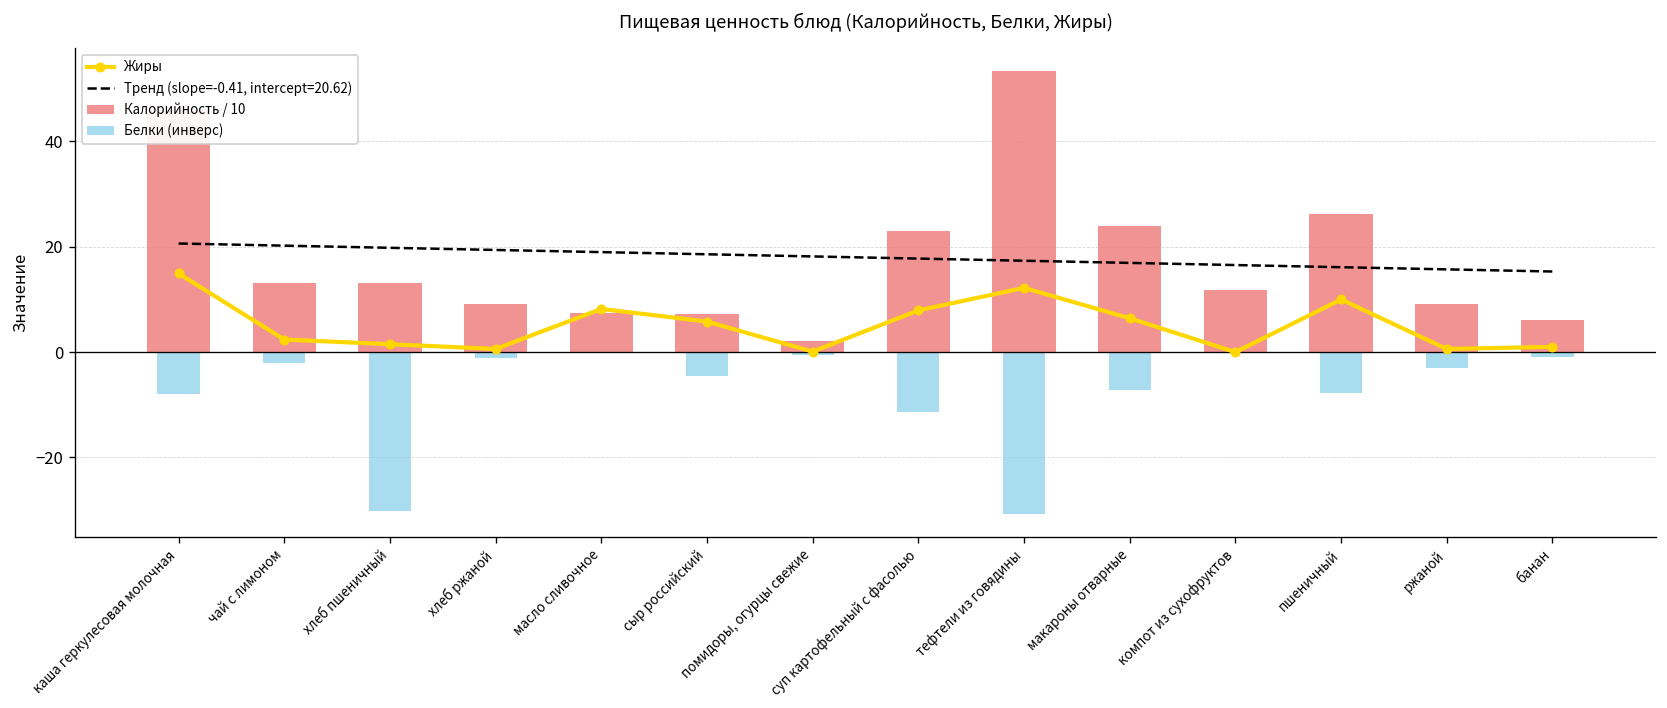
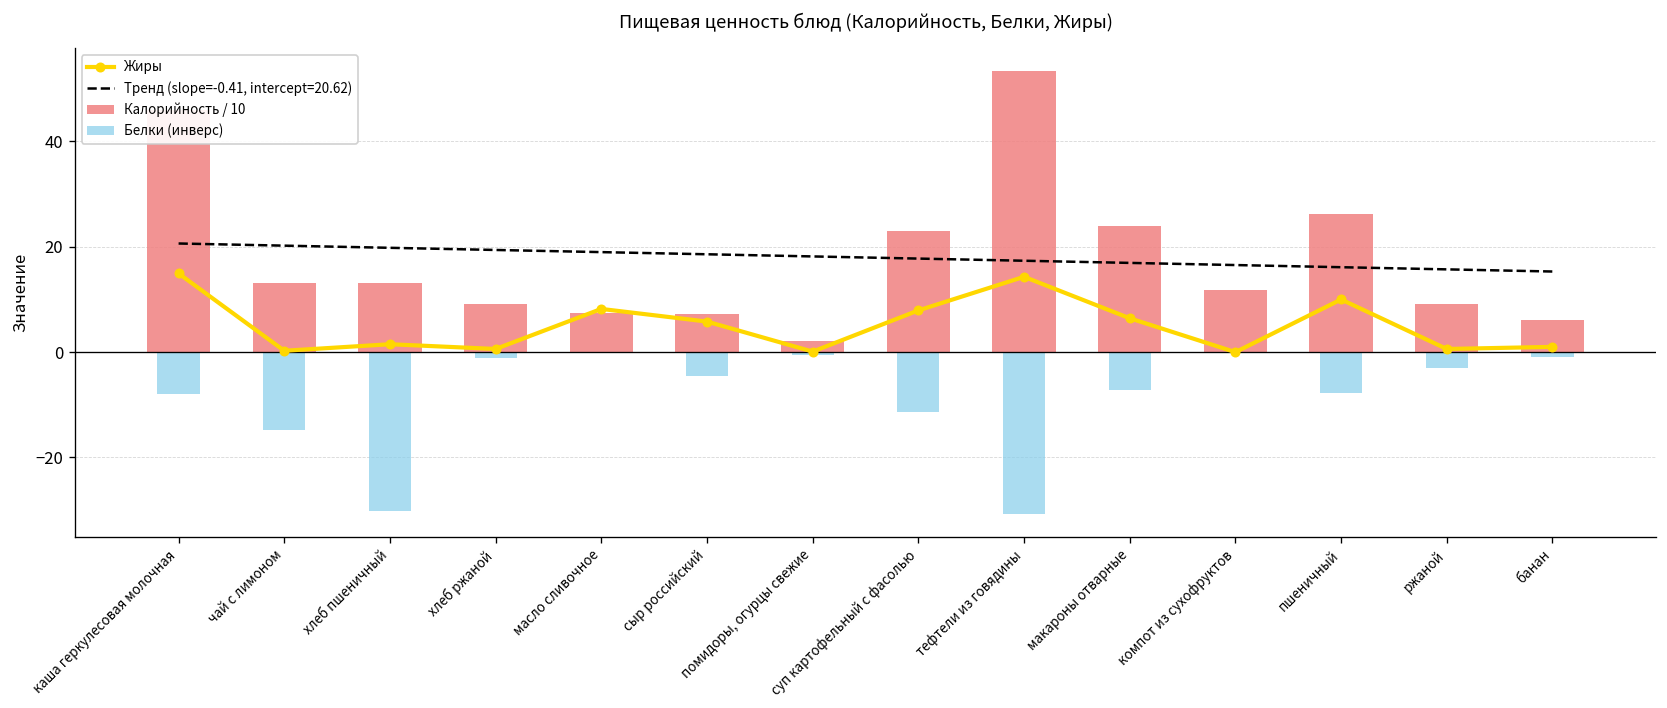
  {
    "Жиры": {
      "каша геркулесовая молочная": 15,
-     "чай с лимоном": 2,
+     "чай с лимоном": 0,
      "хлеб пшеничный": 2,
      "хлеб ржаной": 1,
      "масло сливочное": 8,
      "сыр российский": 6,
      "помидоры, огурцы свежие": 0,
      "суп картофельный с фасолью": 8,
-     "тефтели из говядины": 12,
+     "тефтели из говядины": 14,
      "макароны отварные": 6,
      "компот из сухофруктов": 0,
      "пшеничный": 10,
      "ржаной": 1,
      "банан": 1
    },
    "Калорийность / 10": {
      "чай с лимоном": 13,
      "хлеб пшеничный": 13,
      "хлеб ржаной": 9,
      "масло сливочное": 8,
      "сыр российский": 7,
      "помидоры, огурцы свежие": 2,
      "суп картофельный с фасолью": 23,
      "тефтели из говядины": 53,
      "макароны отварные": 24,
      "компот из сухофруктов": 12,
      "пшеничный": 26,
      "ржаной": 9,
      "банан": 6
    },
    "Тренд (slope=-0.41, intercept=20.62)": {
      "каша геркулесовая молочная": 21,
      "чай с лимоном": 20,
      "хлеб пшеничный": 20,
      "хлеб ржаной": 19,
      "масло сливочное": 19,
      "сыр российский": 19,
      "помидоры, огурцы свежие": 18,
      "суп картофельный с фасолью": 18,
      "тефтели из говядины": 17,
      "макароны отварные": 17,
      "компот из сухофруктов": 17,
      "пшеничный": 16,
      "ржаной": 16,
      "банан": 15
    },
    "Белки (инверс)": {
      "каша геркулесовая молочная": -8,
-     "чай с лимоном": -2,
+     "чай с лимоном": -15,
      "хлеб пшеничный": -30,
      "хлеб ржаной": -1,
      "сыр российский": -5,
      "суп картофельный с фасолью": -11,
      "тефтели из говядины": -31,
      "макароны отварные": -7,
      "пшеничный": -8,
      "ржаной": -3,
      "банан": -1
    }
  }
